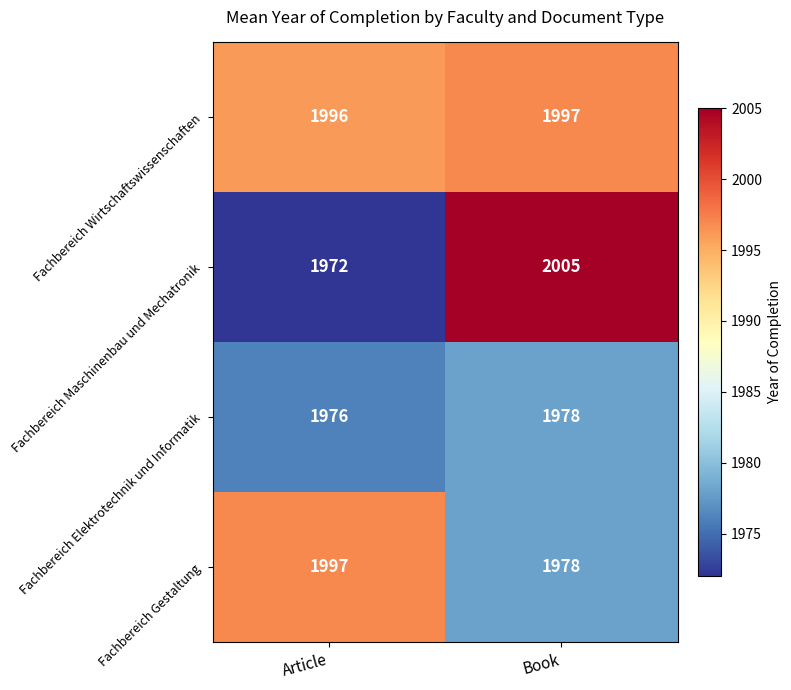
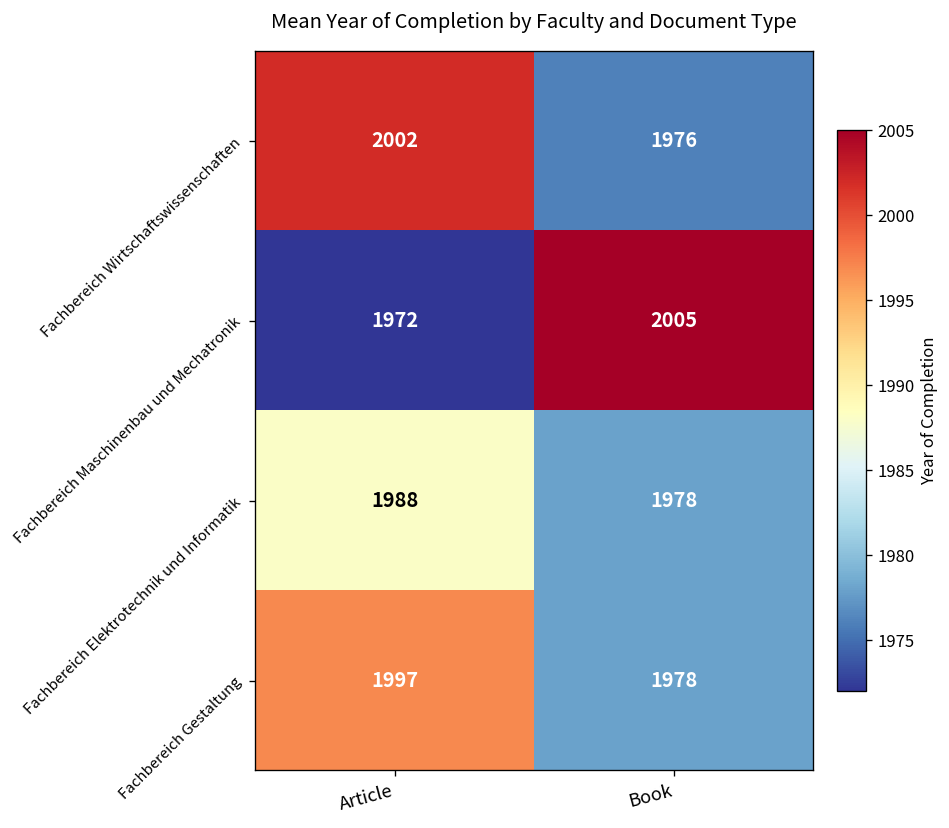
  {
    "Fachbereich Wirtschaftswissenschaften": {
-     "Article": 1996,
-     "Book": 1997
+     "Article": 2002,
+     "Book": 1976
    },
    "Fachbereich Maschinenbau und Mechatronik": {
      "Article": 1972,
      "Book": 2005
    },
    "Fachbereich Elektrotechnik und Informatik": {
-     "Article": 1976,
+     "Article": 1988,
      "Book": 1978
    },
    "Fachbereich Gestaltung": {
      "Article": 1997,
      "Book": 1978
    }
  }
